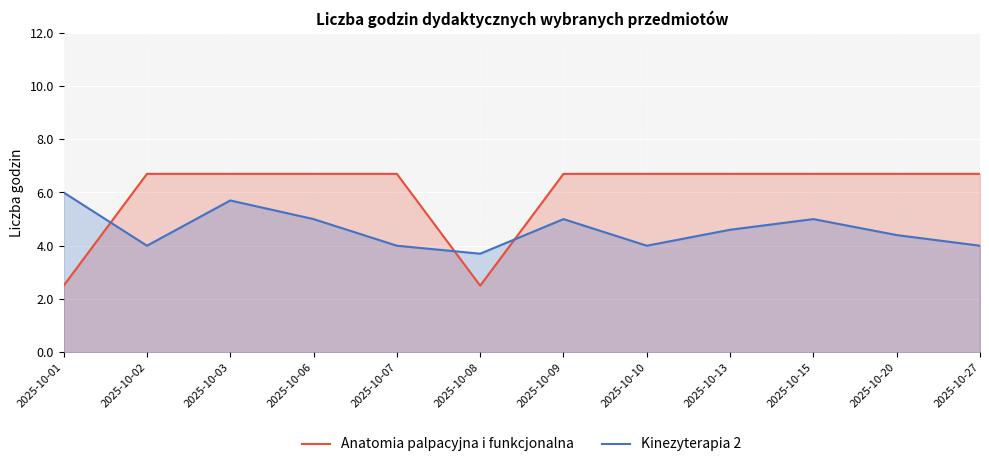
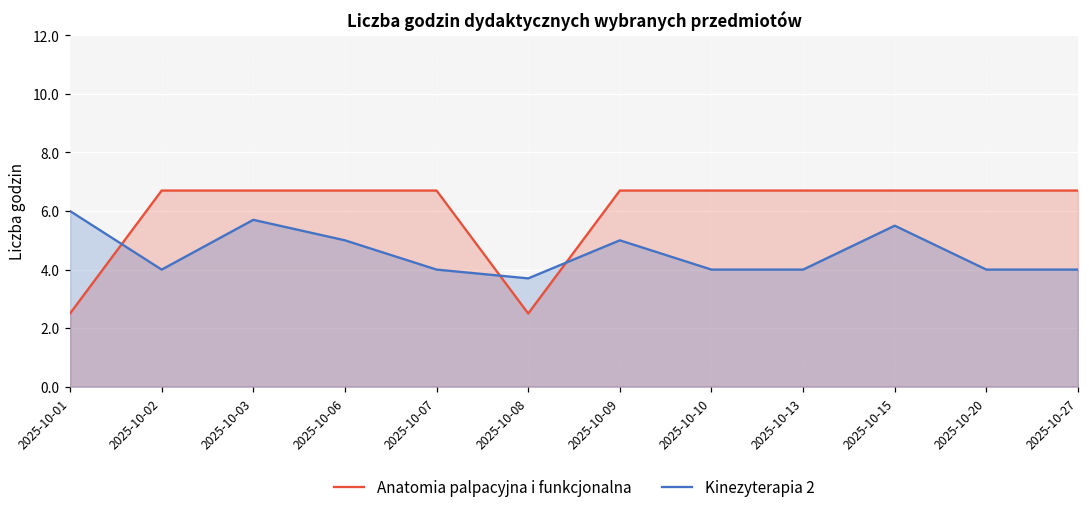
  {
    "Anatomia palpacyjna i funkcjonalna": {
      "2025-10-01": 2.5,
      "2025-10-02": 6.7,
      "2025-10-03": 6.7,
      "2025-10-06": 6.7,
      "2025-10-07": 6.7,
      "2025-10-08": 2.5,
      "2025-10-09": 6.7,
      "2025-10-10": 6.7,
      "2025-10-13": 6.7,
      "2025-10-15": 6.7,
      "2025-10-20": 6.7,
      "2025-10-27": 6.7
    },
    "Kinezyterapia 2": {
      "2025-10-01": 6.0,
      "2025-10-02": 4.0,
      "2025-10-03": 5.7,
      "2025-10-06": 5.0,
      "2025-10-07": 4.0,
      "2025-10-08": 3.7,
      "2025-10-09": 5.0,
      "2025-10-10": 4.0,
-     "2025-10-13": 4.6,
-     "2025-10-15": 5.0,
-     "2025-10-20": 4.4,
+     "2025-10-13": 4.0,
+     "2025-10-15": 5.5,
+     "2025-10-20": 4.0,
      "2025-10-27": 4.0
    }
  }
